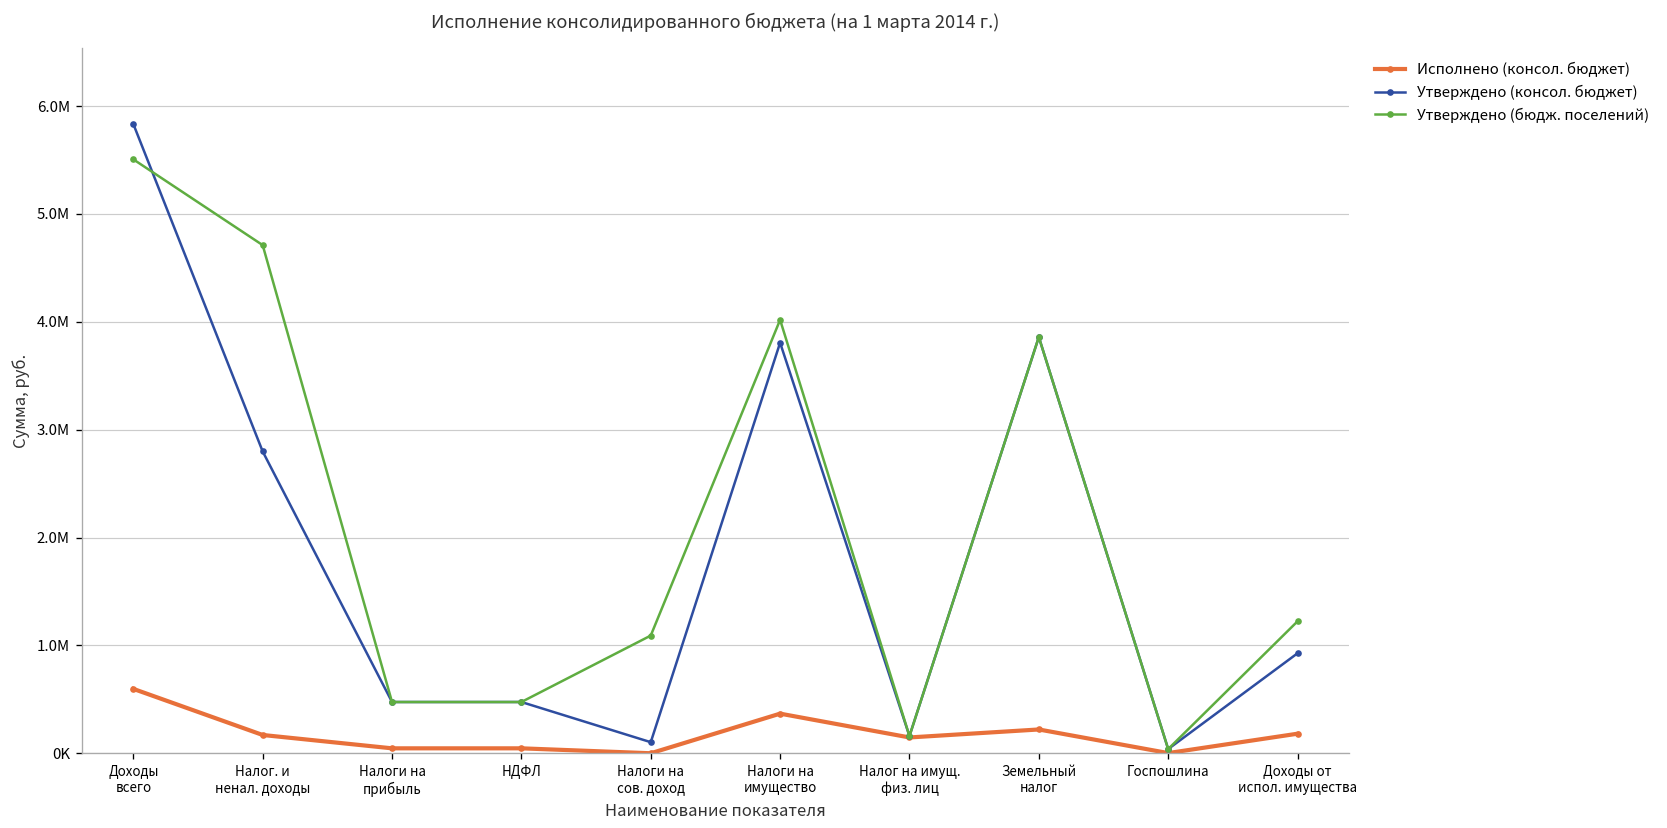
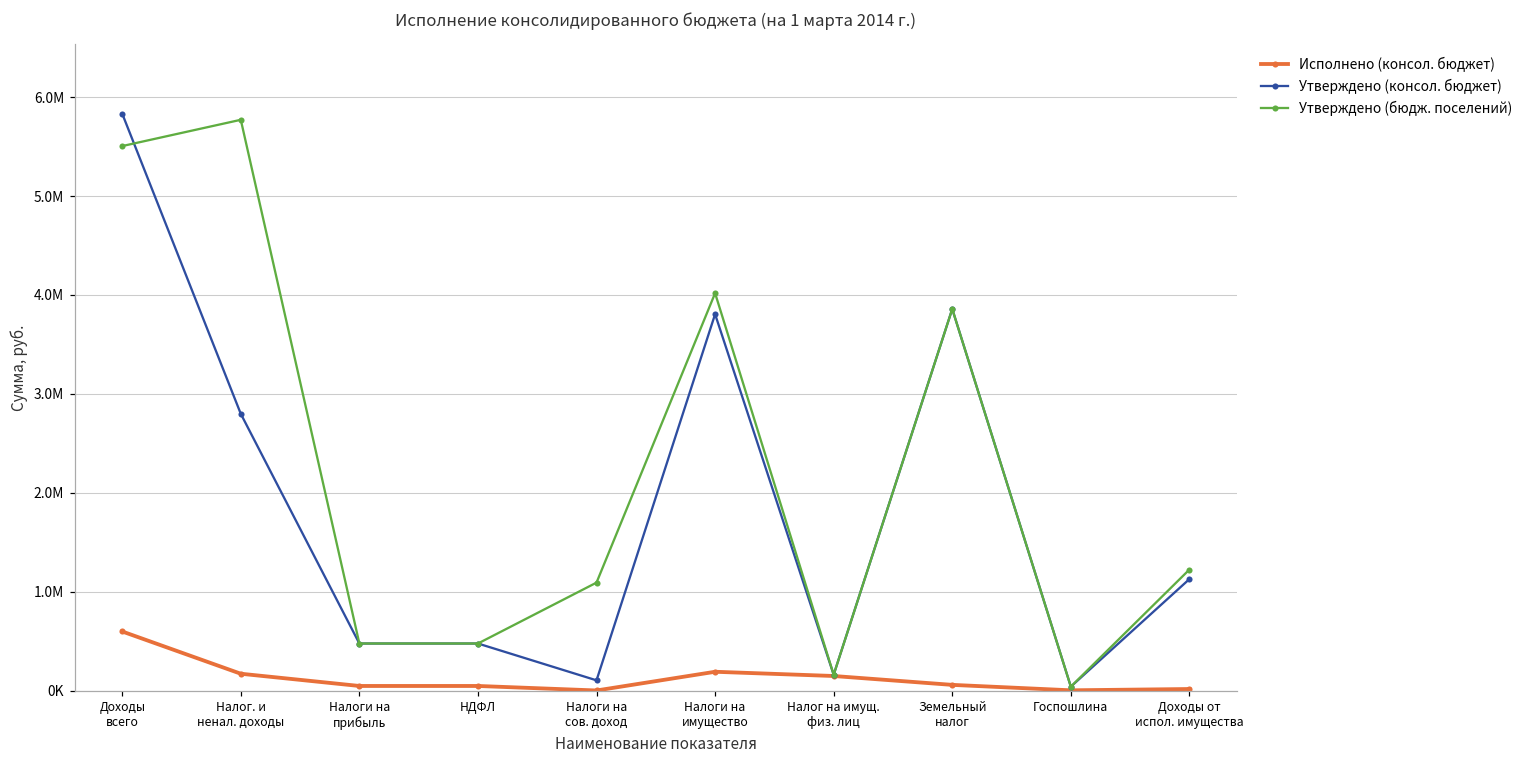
  {
    "Исполнено (консол. бюджет)": {
      "Доходы всего": 600000,
      "Налог. и ненал. доходы": 200000,
      "Налоги на прибыль": 0,
      "НДФЛ": 0,
      "Налоги на сов. доход": 0,
-     "Налоги на имущество": 400000,
-     "Земельный налог": 200000,
+     "Налоги на имущество": 200000,
+     "Земельный налог": 100000,
      "Госпошлина": 0,
-     "Доходы от испол. имущества": 200000
+     "Доходы от испол. имущества": 0
    },
    "Утверждено (консол. бюджет)": {
      "Доходы всего": 5800000,
      "Налог. и ненал. доходы": 2800000,
      "Налоги на сов. доход": 100000,
      "Налоги на имущество": 3800000,
-     "Доходы от испол. имущества": 900000
+     "Доходы от испол. имущества": 1100000
    },
    "Утверждено (бюдж. поселений)": {
      "Доходы всего": 5500000,
-     "Налог. и ненал. доходы": 4700000,
+     "Налог. и ненал. доходы": 5800000,
      "Налоги на сов. доход": 1100000,
      "Налоги на имущество": 4000000,
      "Доходы от испол. имущества": 1200000
    }
  }
